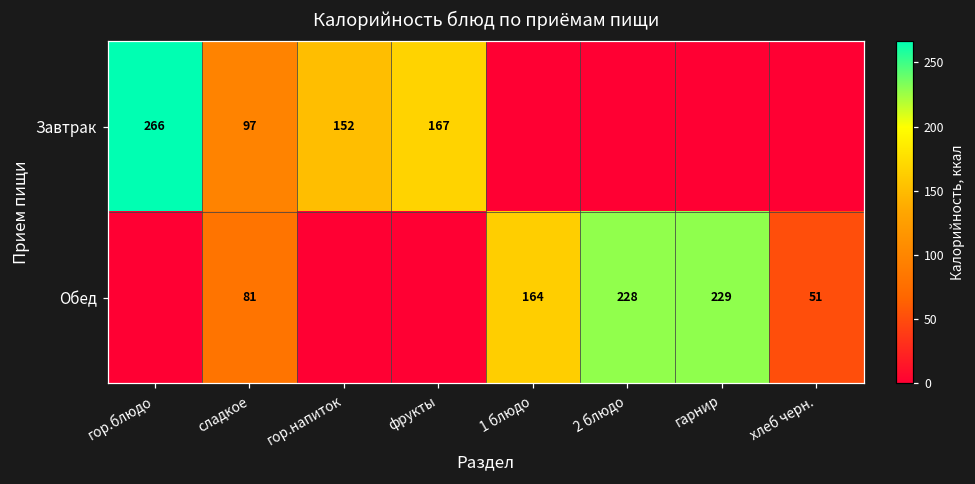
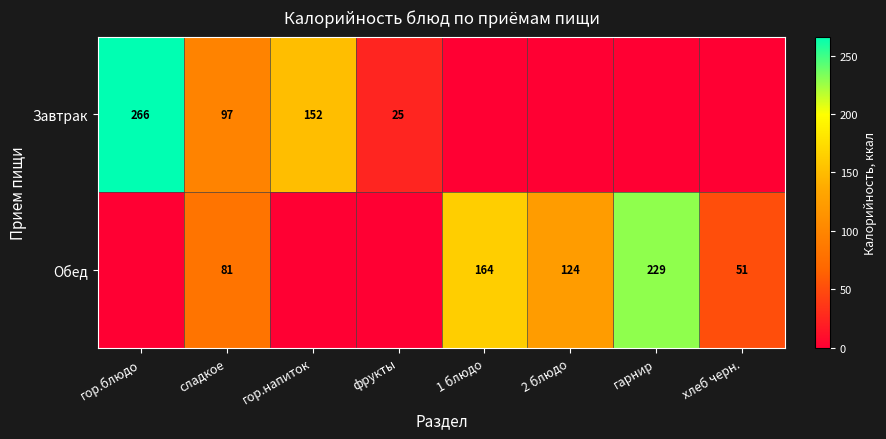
  {
    "Завтрак": {
      "гор.блюдо": 266,
      "сладкое": 97,
      "гор.напиток": 152,
-     "фрукты": 167
+     "фрукты": 25
    },
    "Обед": {
      "сладкое": 81,
      "1 блюдо": 164,
-     "2 блюдо": 228,
+     "2 блюдо": 124,
      "гарнир": 229,
      "хлеб черн.": 51
    }
  }
